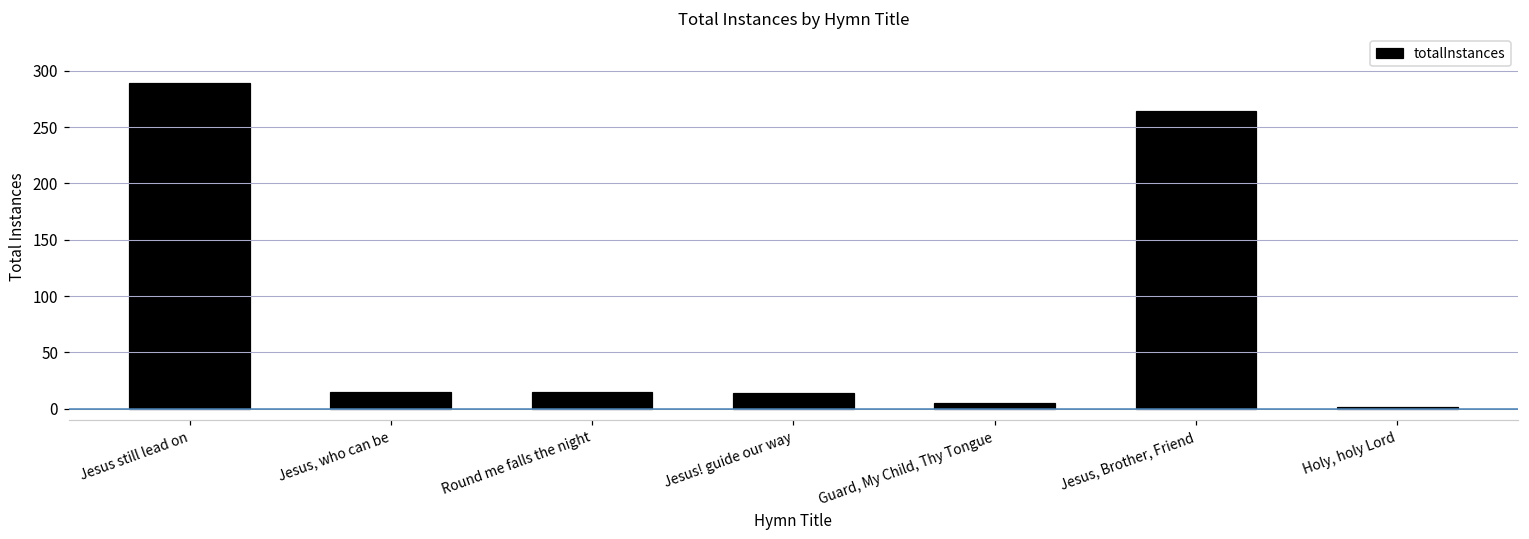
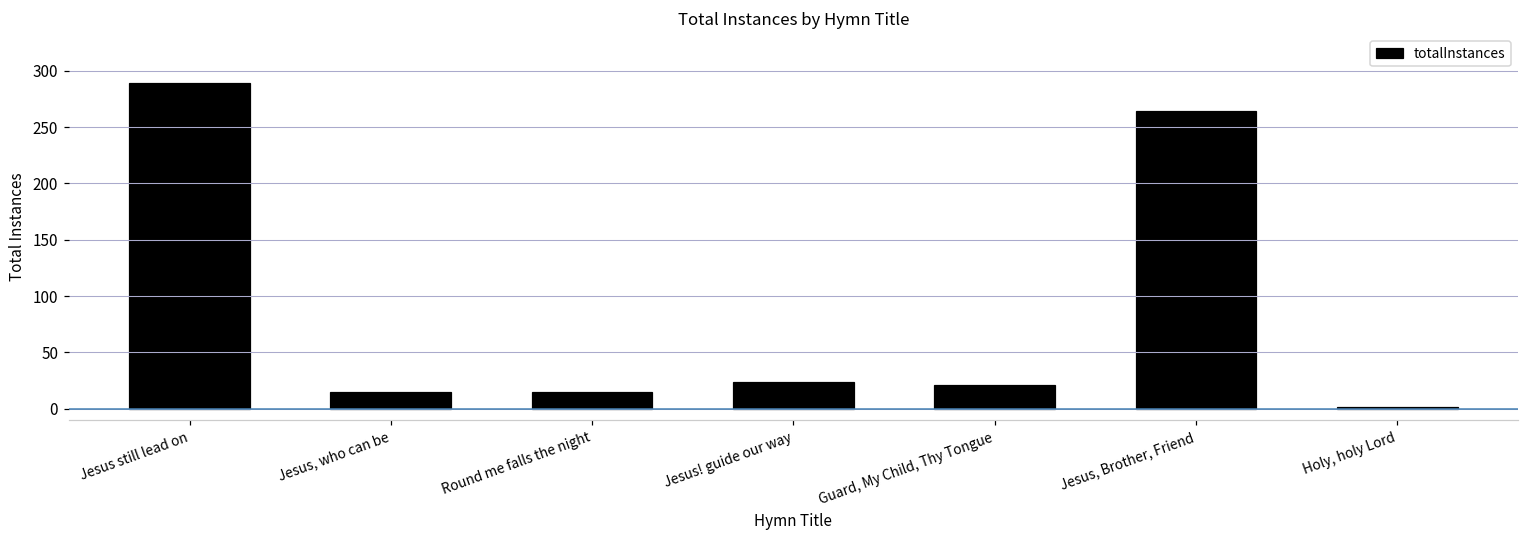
  {
    "Jesus still lead on": 289,
    "Jesus, who can be": 15,
    "Round me falls the night": 15,
-   "Jesus! guide our way": 14,
-   "Guard, My Child, Thy Tongue": 5,
+   "Jesus! guide our way": 24,
+   "Guard, My Child, Thy Tongue": 21,
    "Jesus, Brother, Friend": 264
  }
